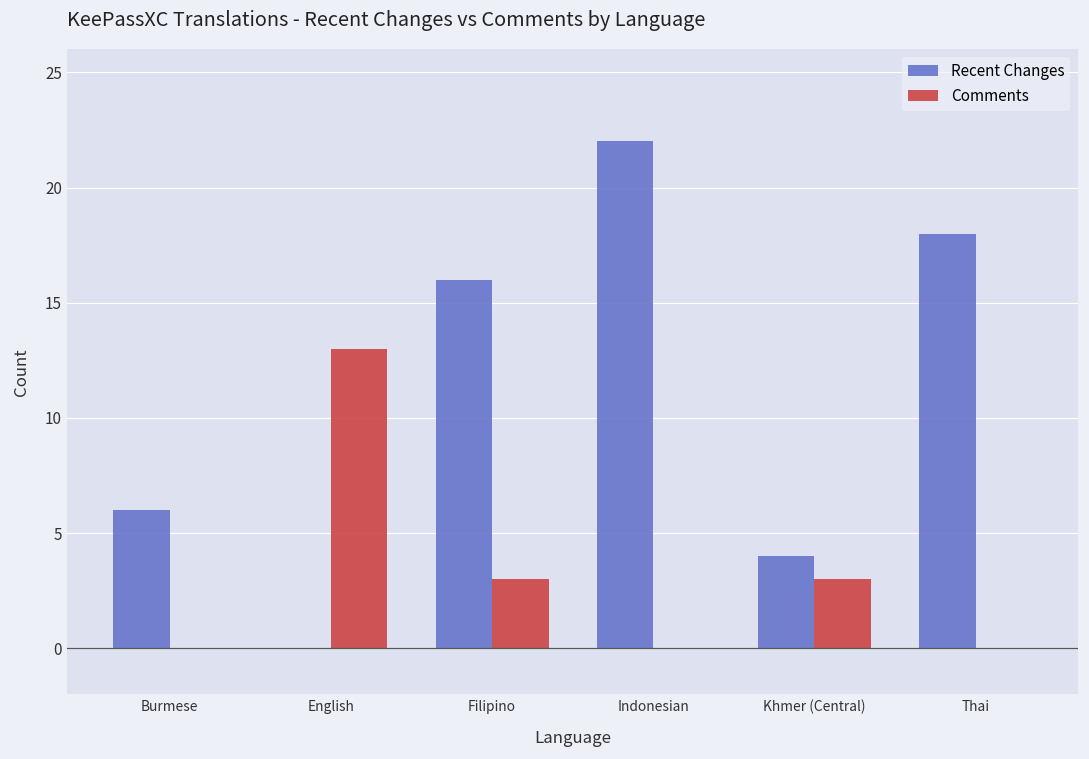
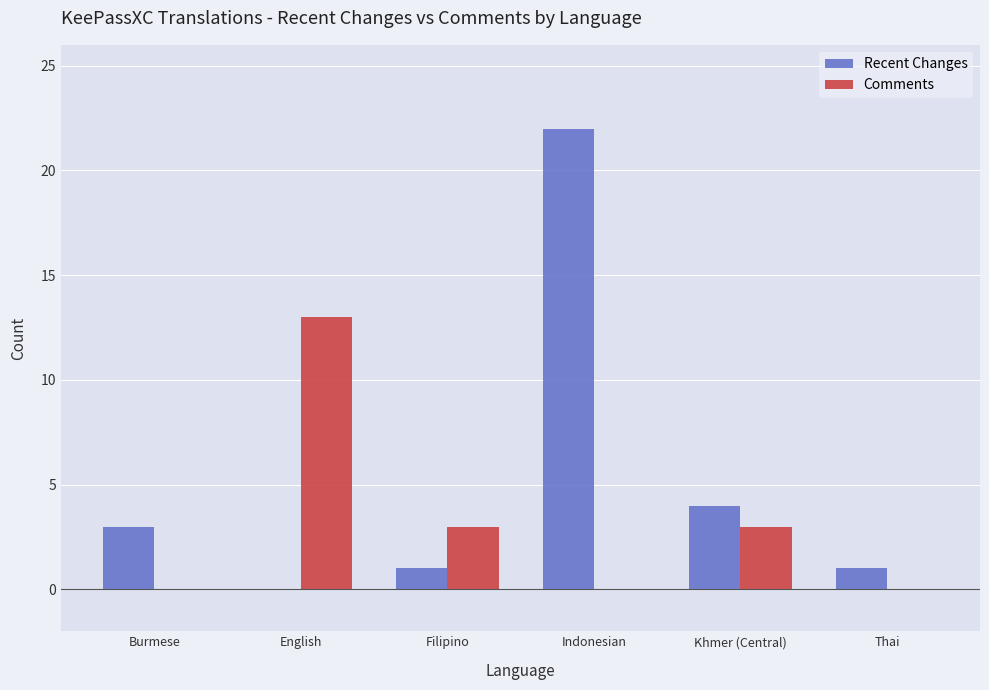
  {
    "Recent Changes": {
-     "Burmese": 6,
+     "Burmese": 3,
      "English": 0,
-     "Filipino": 16,
+     "Filipino": 1,
      "Indonesian": 22,
      "Khmer (Central)": 4,
-     "Thai": 18
+     "Thai": 1
    },
    "Comments": {
      "Burmese": 0,
      "English": 13,
      "Filipino": 3,
      "Indonesian": 0,
      "Khmer (Central)": 3,
      "Thai": 0
    }
  }
